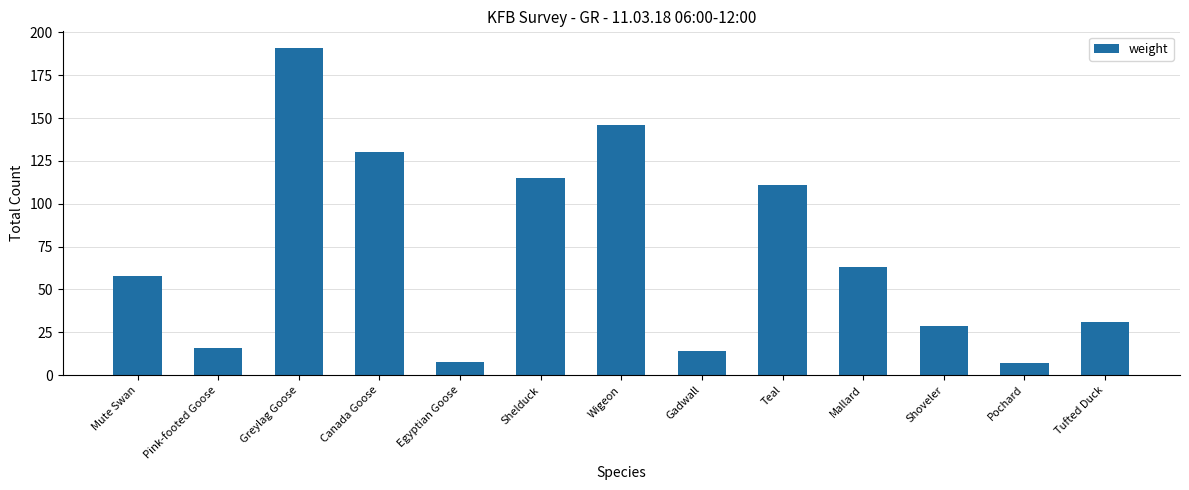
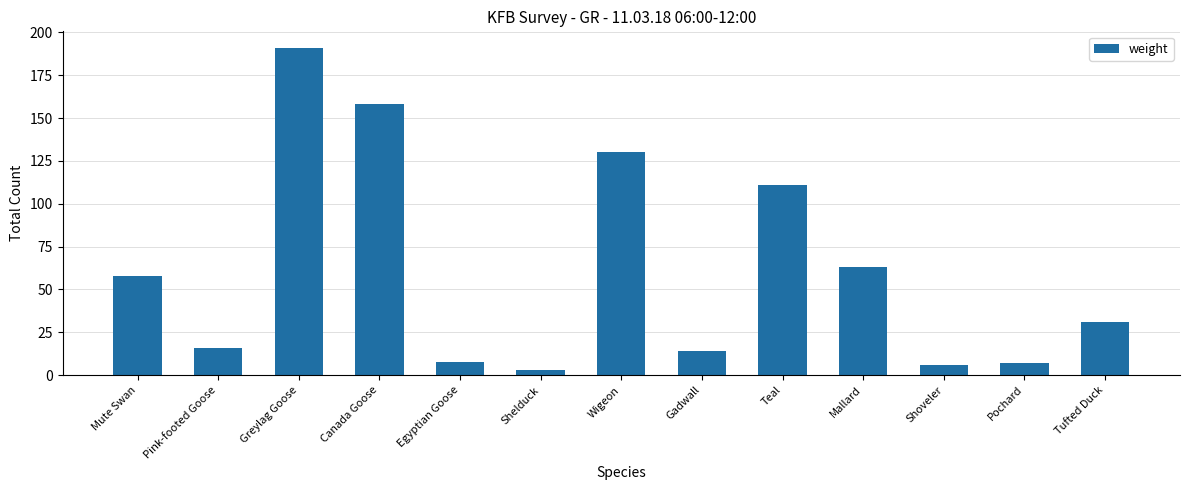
  {
    "Mute Swan": 58,
    "Pink-footed Goose": 16,
    "Greylag Goose": 191,
-   "Canada Goose": 130,
+   "Canada Goose": 158,
    "Egyptian Goose": 8,
-   "Shelduck": 115,
-   "Wigeon": 146,
+   "Shelduck": 3,
+   "Wigeon": 130,
    "Gadwall": 14,
    "Teal": 111,
    "Mallard": 63,
-   "Shoveler": 29,
+   "Shoveler": 6,
    "Pochard": 7,
    "Tufted Duck": 31
  }
